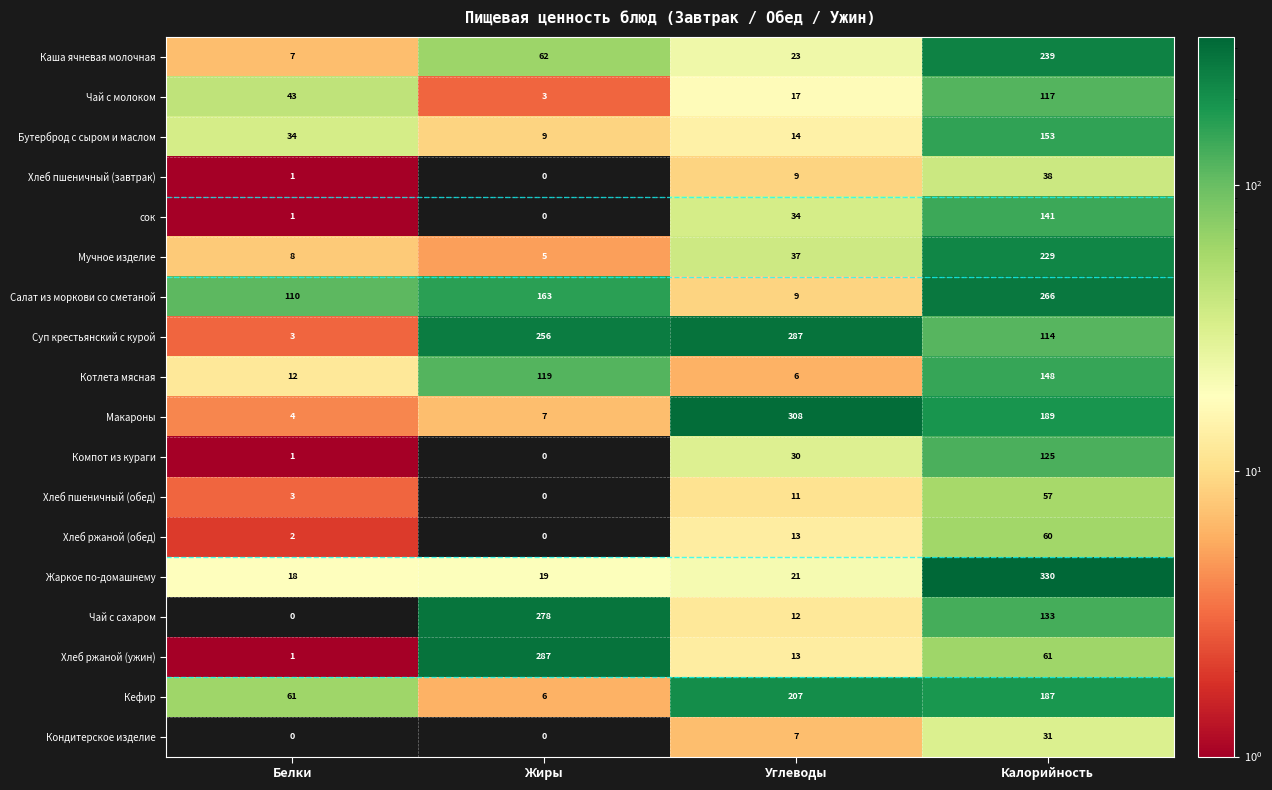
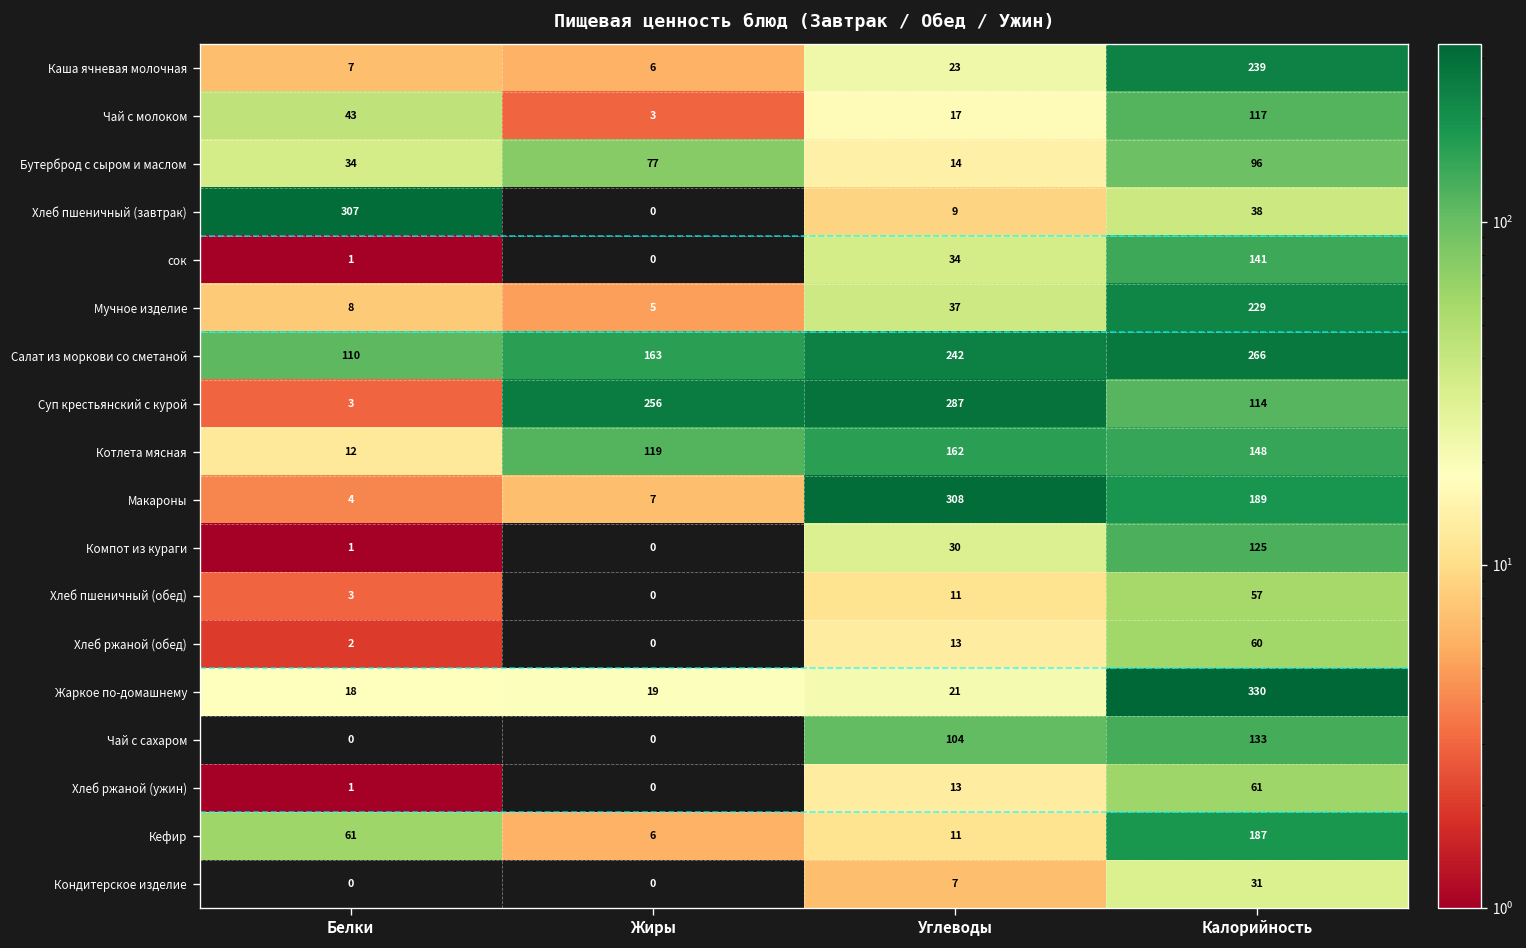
  {
    "Каша ячневая молочная": {
      "Белки": 7,
-     "Жиры": 62,
+     "Жиры": 6,
      "Углеводы": 23,
      "Калорийность": 239
    },
    "Чай с молоком": {
      "Белки": 43,
      "Жиры": 3,
      "Углеводы": 17,
      "Калорийность": 117
    },
    "Бутерброд с сыром и маслом": {
      "Белки": 34,
-     "Жиры": 9,
+     "Жиры": 77,
      "Углеводы": 14,
-     "Калорийность": 153
+     "Калорийность": 96
    },
    "Хлеб пшеничный (завтрак)": {
-     "Белки": 1,
+     "Белки": 307,
      "Жиры": 0,
      "Углеводы": 9,
      "Калорийность": 38
    },
    "сок": {
      "Белки": 1,
      "Жиры": 0,
      "Углеводы": 34,
      "Калорийность": 141
    },
    "Мучное изделие": {
      "Белки": 8,
      "Жиры": 5,
      "Углеводы": 37,
      "Калорийность": 229
    },
    "Салат из моркови со сметаной": {
      "Белки": 110,
      "Жиры": 163,
-     "Углеводы": 9,
+     "Углеводы": 242,
      "Калорийность": 266
    },
    "Суп крестьянский с курой": {
      "Белки": 3,
      "Жиры": 256,
      "Углеводы": 287,
      "Калорийность": 114
    },
    "Котлета мясная": {
      "Белки": 12,
      "Жиры": 119,
-     "Углеводы": 6,
+     "Углеводы": 162,
      "Калорийность": 148
    },
    "Макароны": {
      "Белки": 4,
      "Жиры": 7,
      "Углеводы": 308,
      "Калорийность": 189
    },
    "Компот из кураги": {
      "Белки": 1,
      "Жиры": 0,
      "Углеводы": 30,
      "Калорийность": 125
    },
    "Хлеб пшеничный (обед)": {
      "Белки": 3,
      "Жиры": 0,
      "Углеводы": 11,
      "Калорийность": 57
    },
    "Хлеб ржаной (обед)": {
      "Белки": 2,
      "Жиры": 0,
      "Углеводы": 13,
      "Калорийность": 60
    },
    "Жаркое по-домашнему": {
      "Белки": 18,
      "Жиры": 19,
      "Углеводы": 21,
      "Калорийность": 330
    },
    "Чай с сахаром": {
      "Белки": 0,
-     "Жиры": 278,
-     "Углеводы": 12,
+     "Жиры": 0,
+     "Углеводы": 104,
      "Калорийность": 133
    },
    "Хлеб ржаной (ужин)": {
      "Белки": 1,
-     "Жиры": 287,
+     "Жиры": 0,
      "Углеводы": 13,
      "Калорийность": 61
    },
    "Кефир": {
      "Белки": 61,
      "Жиры": 6,
-     "Углеводы": 207,
+     "Углеводы": 11,
      "Калорийность": 187
    },
    "Кондитерское изделие": {
      "Белки": 0,
      "Жиры": 0,
      "Углеводы": 7,
      "Калорийность": 31
    }
  }
